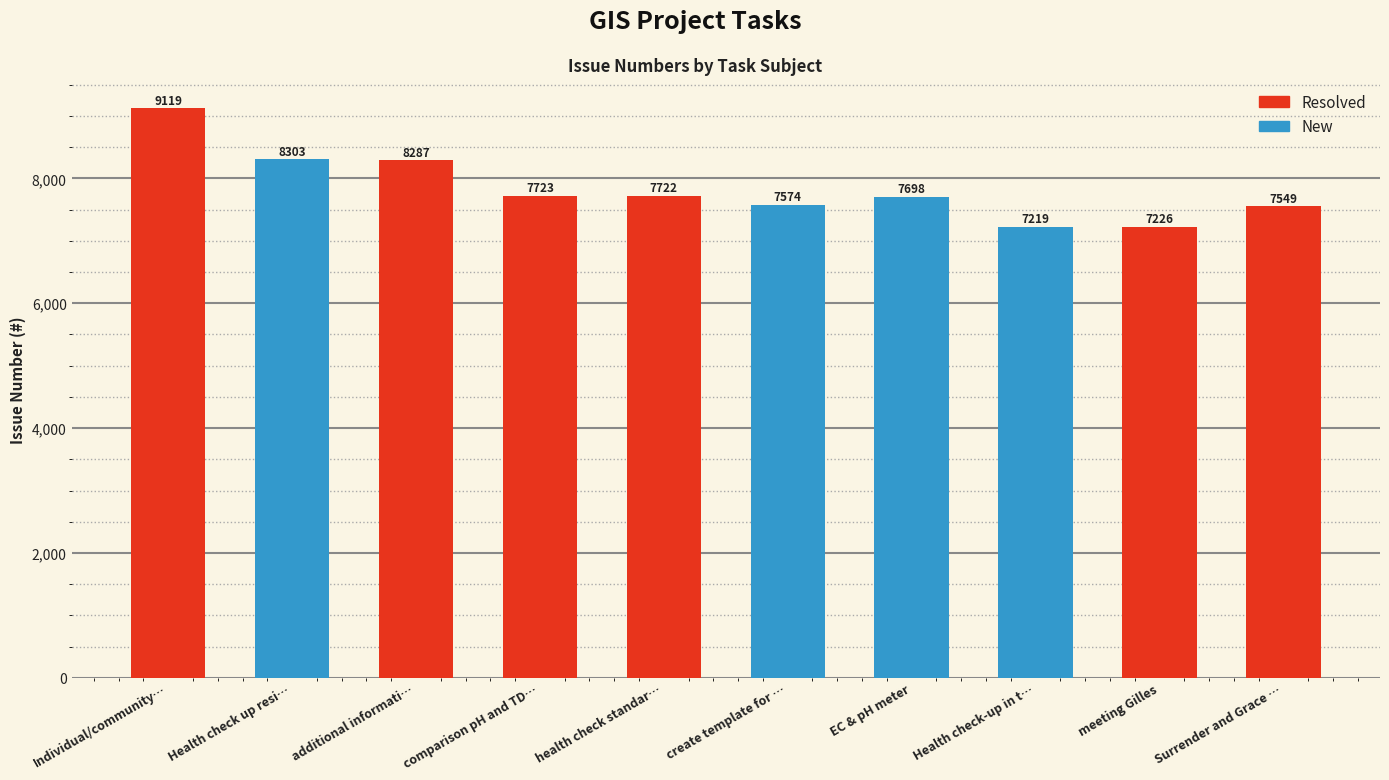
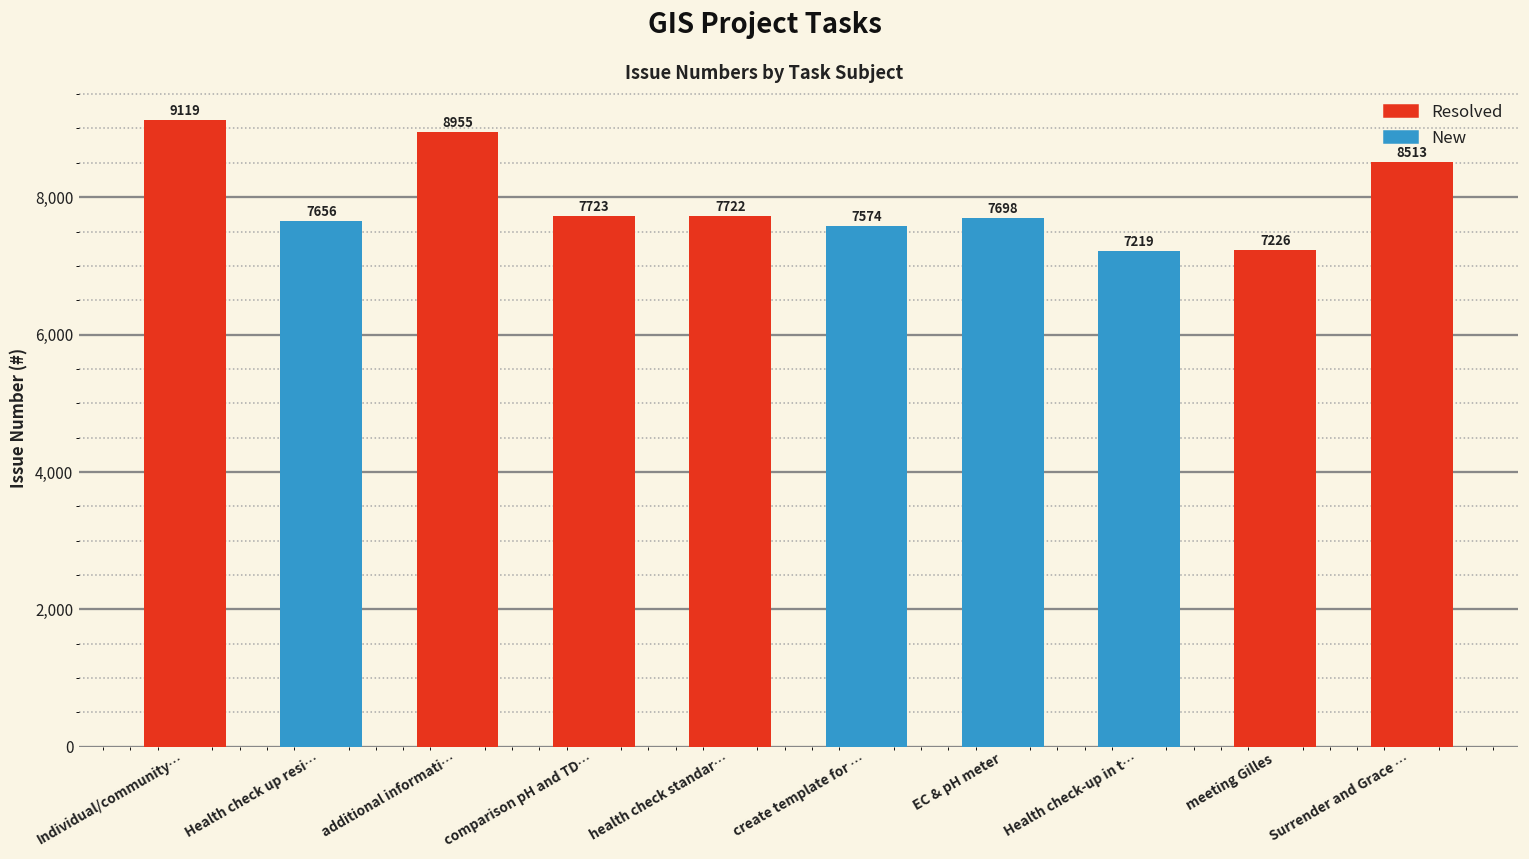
  {
    "Resolved": {
      "Individual/community…": 9119,
-     "additional informati…": 8287,
+     "additional informati…": 8955,
      "comparison pH and TD…": 7723,
      "health check standar…": 7722,
      "meeting Gilles": 7226,
-     "Surrender and Grace …": 7549
+     "Surrender and Grace …": 8513
    },
    "New": {
-     "Health check up resi…": 8303,
+     "Health check up resi…": 7656,
      "create template for …": 7574,
      "EC & pH meter": 7698,
      "Health check-up in t…": 7219
    }
  }
